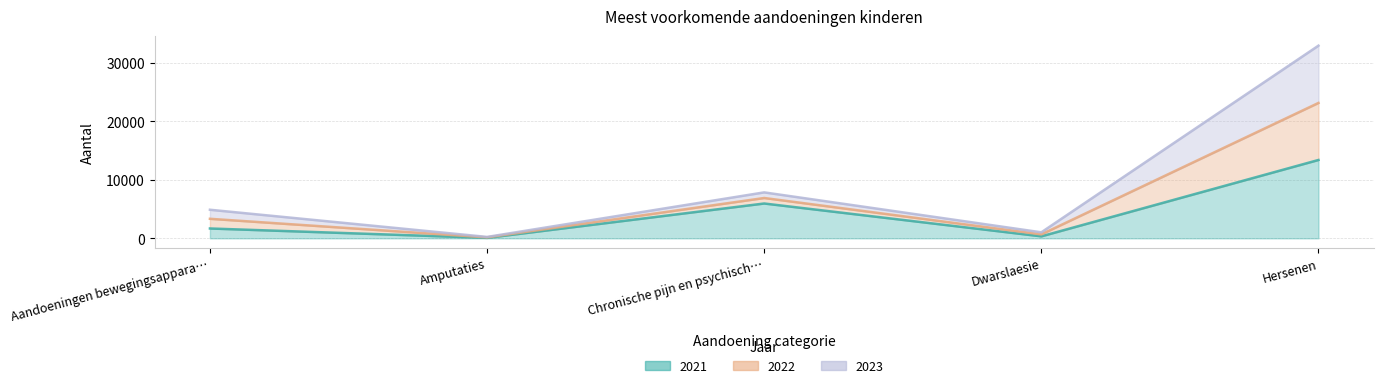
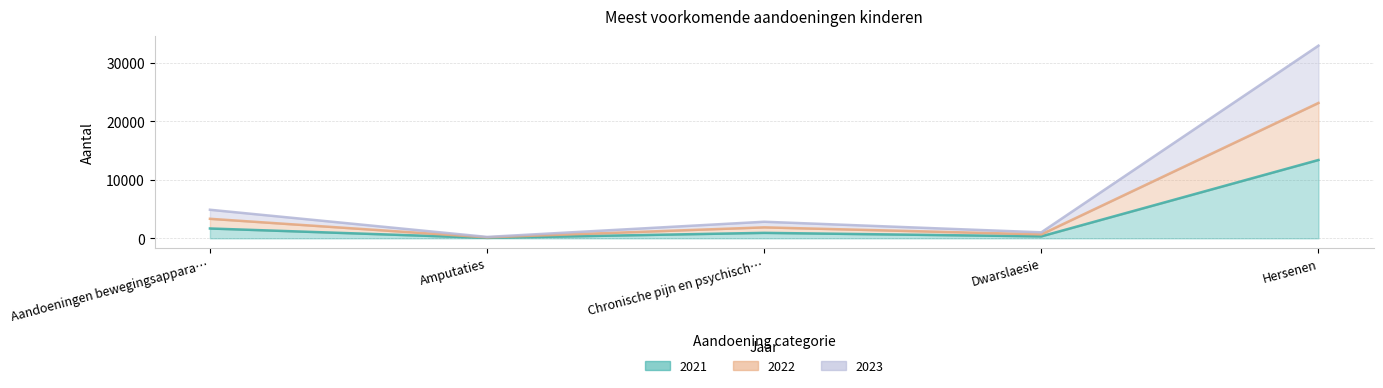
  {
    "2021": {
      "Aandoeningen bewegingsappara…": 2000,
-     "Chronische pijn en psychisch…": 6000,
+     "Chronische pijn en psychisch…": 1000,
      "Hersenen": 13000
    }
  }
